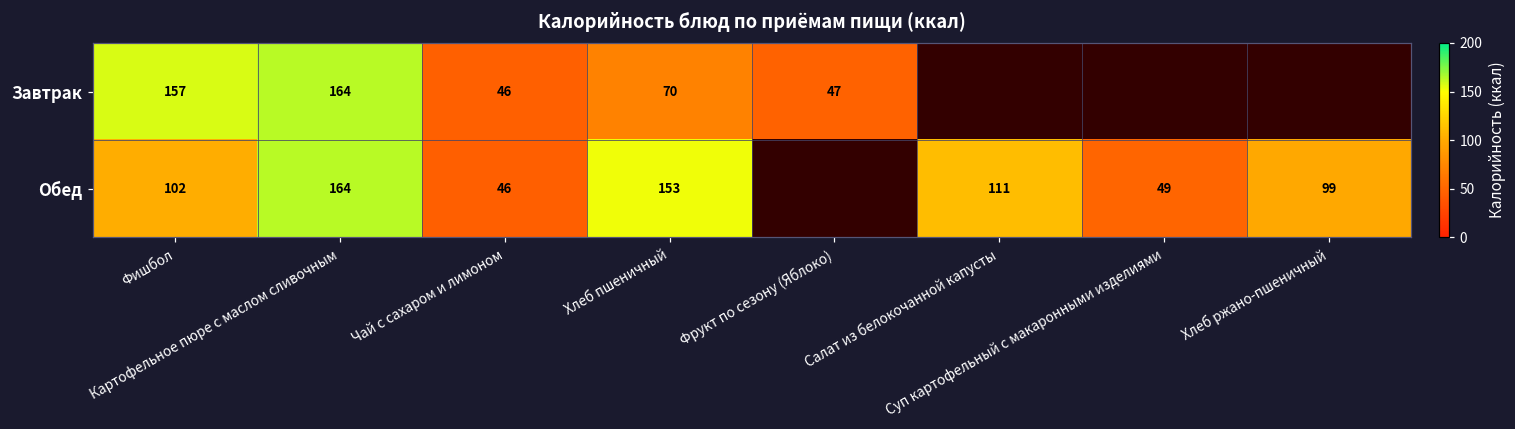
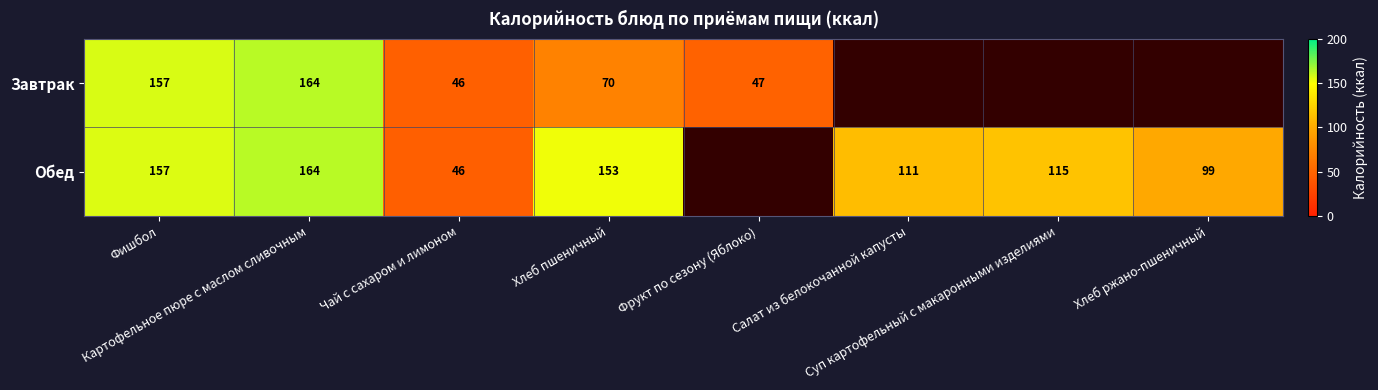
  {
    "Завтрак": {
      "Фишбол": 157,
      "Картофельное пюре с маслом сливочным": 164,
      "Чай с сахаром и лимоном": 46,
      "Хлеб пшеничный": 70,
      "Фрукт по сезону (Яблоко)": 47
    },
    "Обед": {
-     "Фишбол": 102,
+     "Фишбол": 157,
      "Картофельное пюре с маслом сливочным": 164,
      "Чай с сахаром и лимоном": 46,
      "Хлеб пшеничный": 153,
      "Салат из белокочанной капусты": 111,
-     "Суп картофельный с макаронными изделиями": 49,
+     "Суп картофельный с макаронными изделиями": 115,
      "Хлеб ржано-пшеничный": 99
    }
  }
